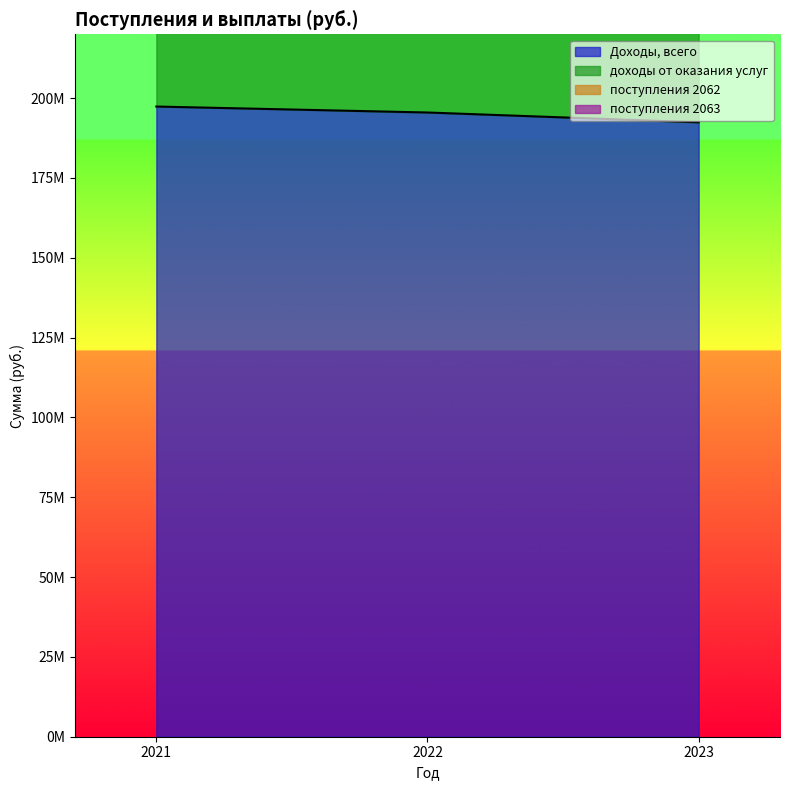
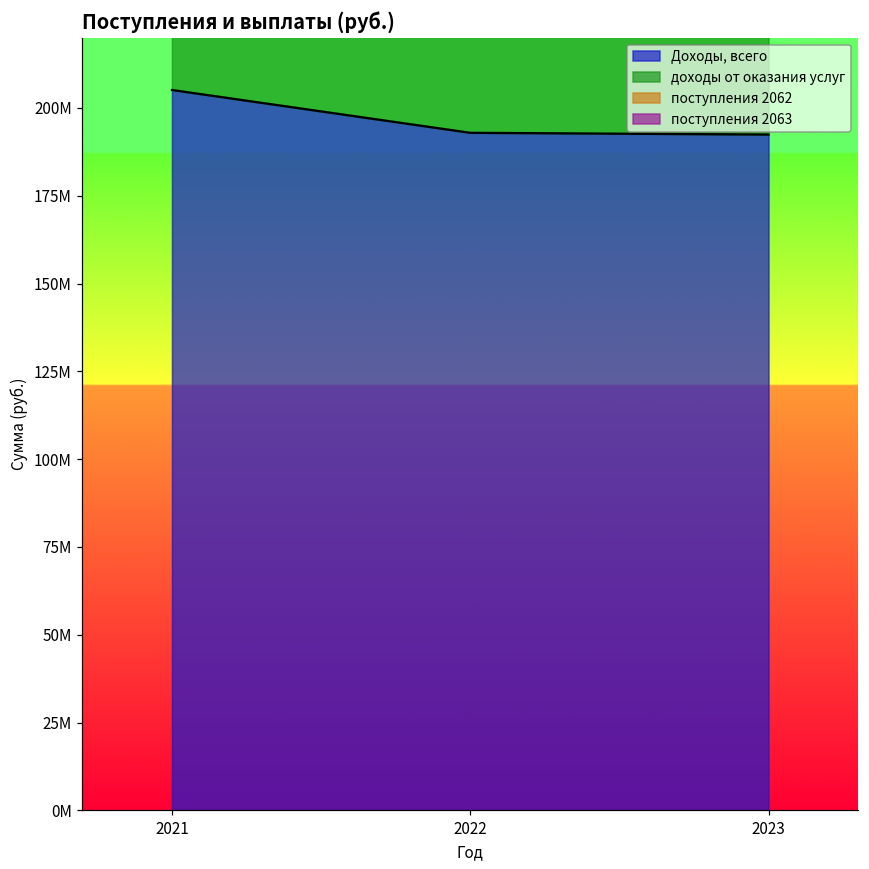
  {
    "Доходы, всего": {
-     "2021": 197000000,
-     "2022": 196000000,
+     "2021": 205000000,
+     "2022": 193000000,
      "2023": 192000000
    }
  }
